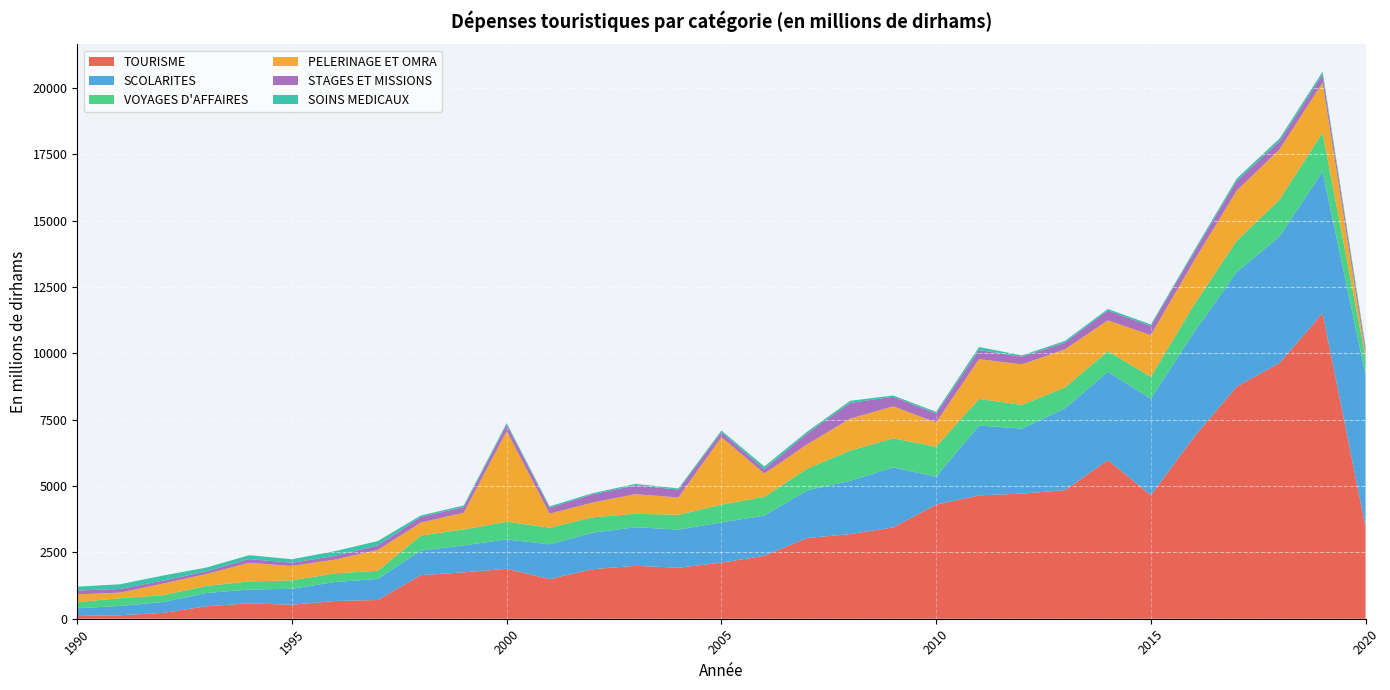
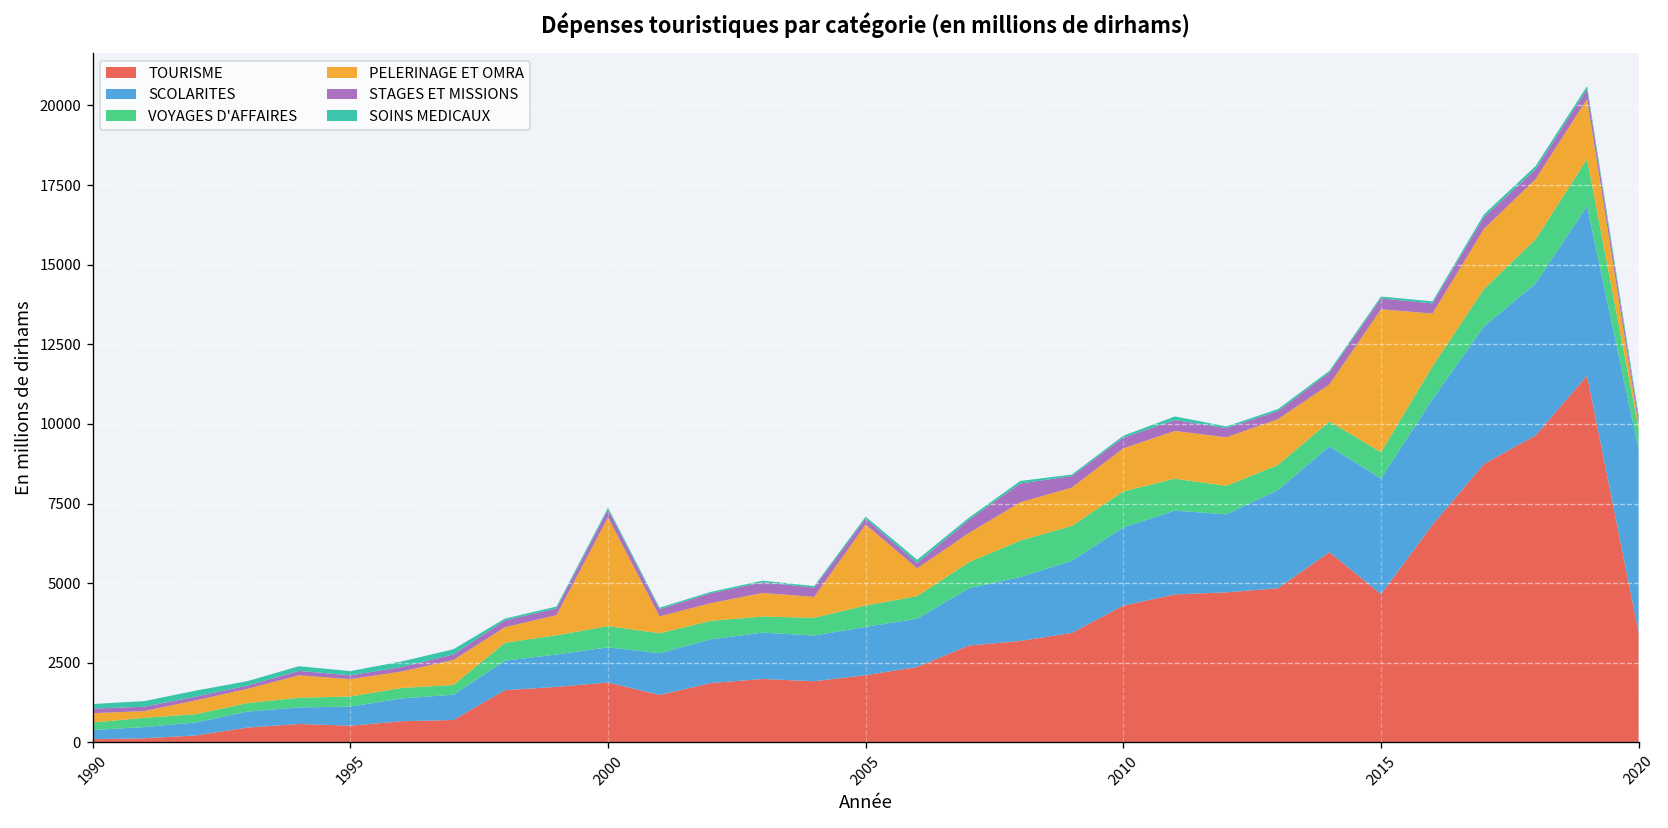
  {
    "TOURISME": {
      "1990": 100,
      "1995": 500,
      "2000": 1900,
      "2005": 2100,
      "2010": 4300,
      "2015": 4700,
      "2020": 3500
    },
    "SCOLARITES": {
      "1990": 300,
      "1995": 600,
      "2000": 1100,
      "2005": 1500,
-     "2010": 1100,
+     "2010": 2500,
      "2015": 3600,
      "2020": 5700
    },
    "PELERINAGE ET OMRA": {
      "1990": 300,
      "1995": 500,
      "2000": 3400,
      "2005": 2500,
-     "2010": 900,
-     "2015": 1600,
+     "2010": 1400,
+     "2015": 4500,
      "2020": 100
    },
    "STAGES ET MISSIONS": {
      "1990": 100,
      "1995": 100,
      "2020": 200
    }
  }
